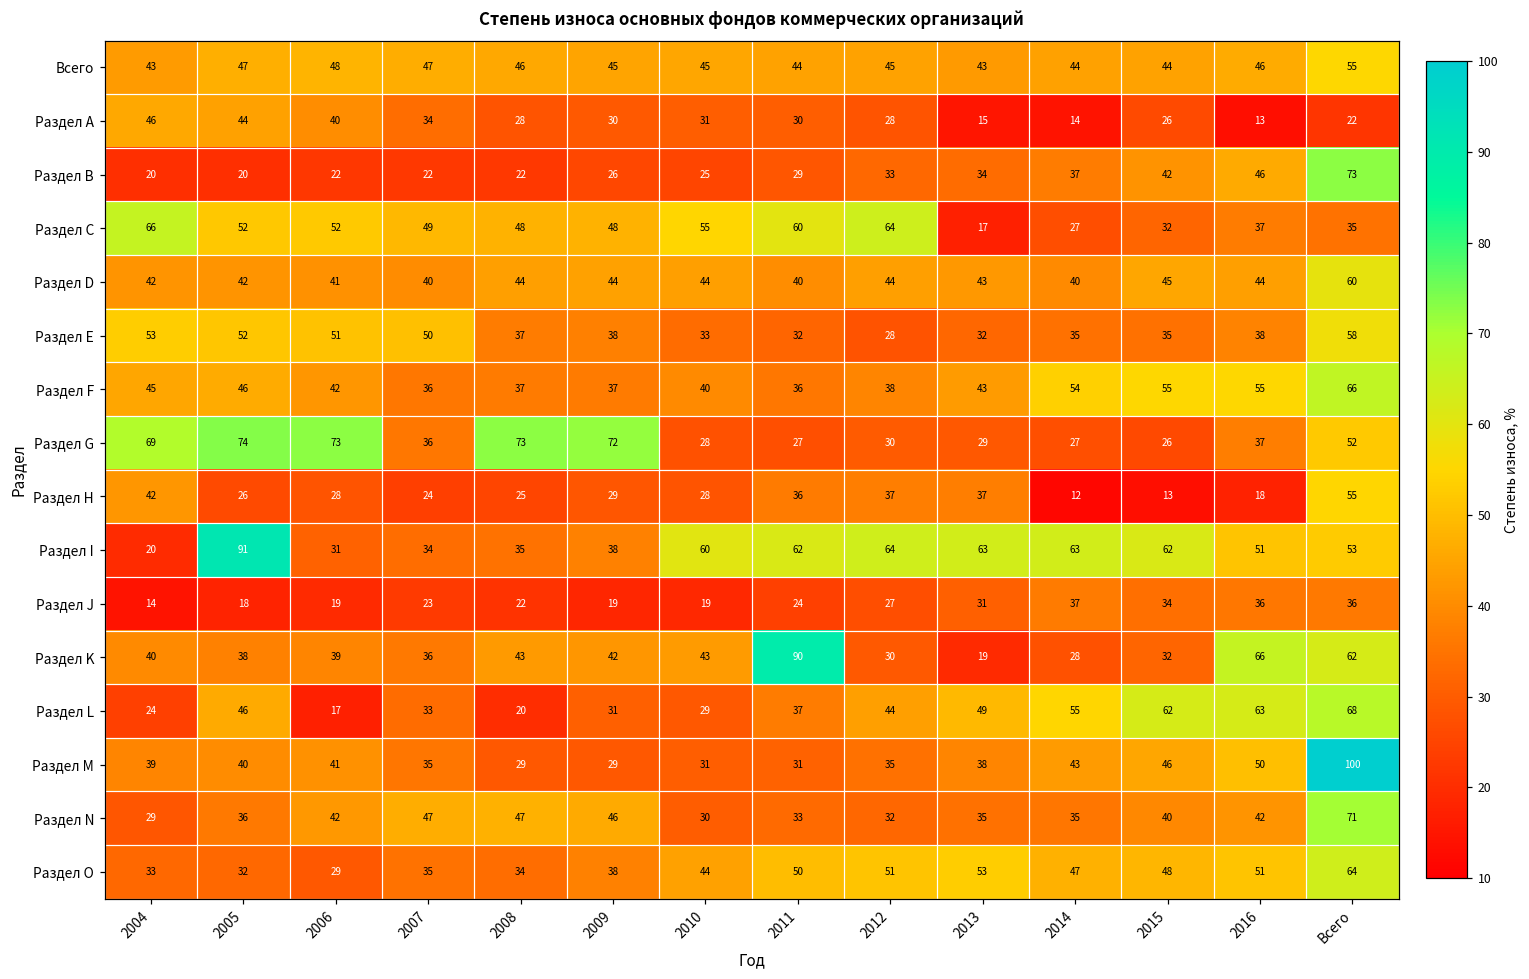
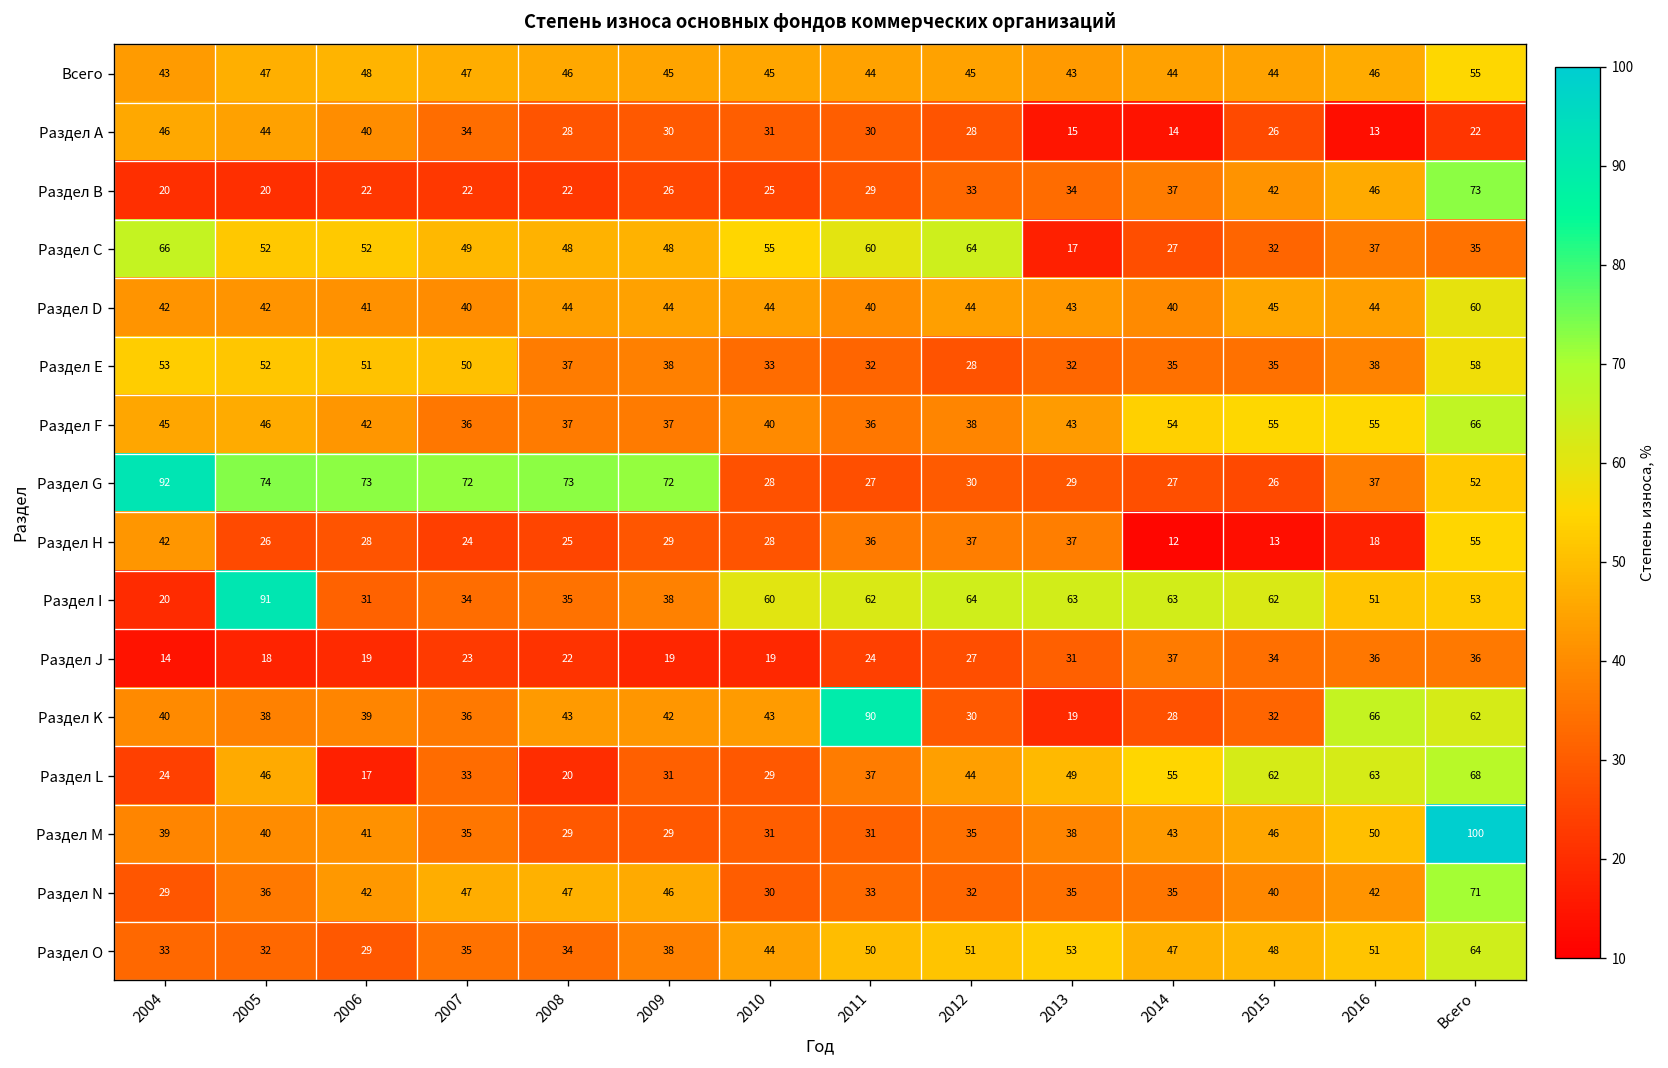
  {
    "Раздел G": {
-     "2004": 69,
+     "2004": 92,
      "2005": 74,
      "2006": 73,
-     "2007": 36,
+     "2007": 72,
      "2008": 73,
      "2009": 72,
      "2010": 28,
      "2011": 27,
      "2012": 30,
      "2013": 29,
      "2014": 27,
      "2015": 26,
      "2016": 37,
      "Всего": 52
    }
  }
